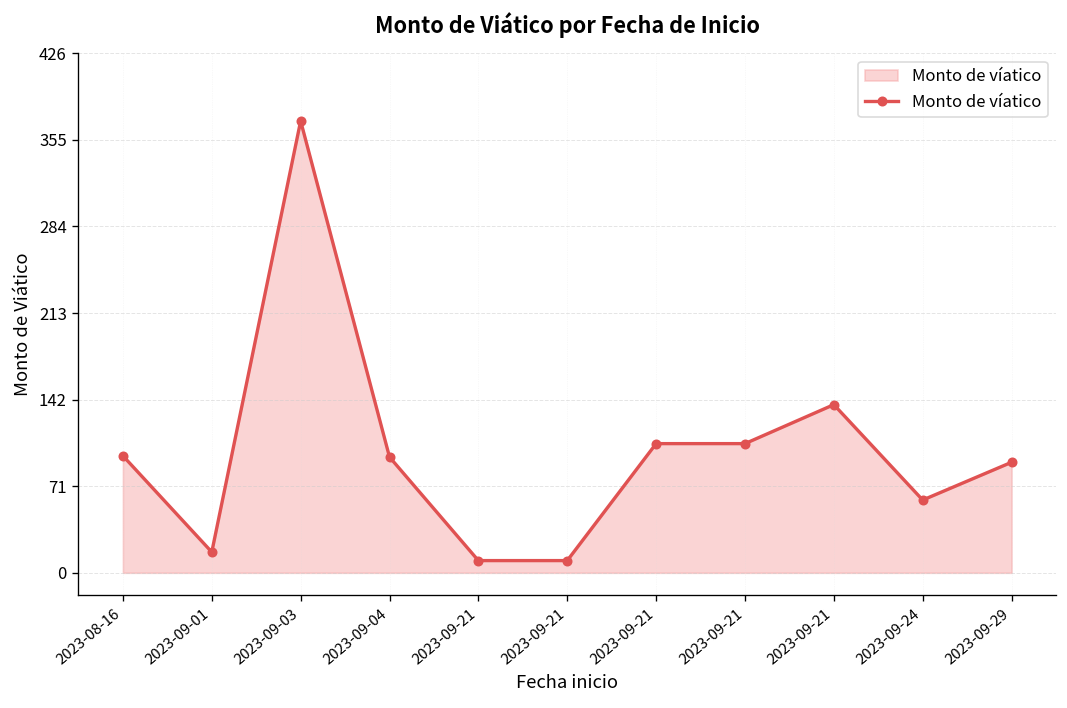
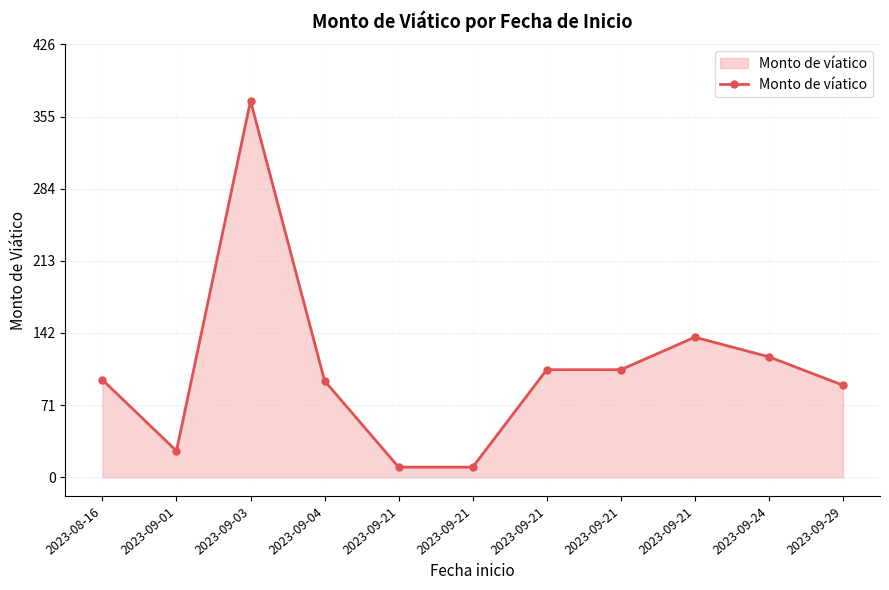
  {
    "2023-08-16": 96,
-   "2023-09-01": 17,
+   "2023-09-01": 26,
    "2023-09-03": 371,
    "2023-09-04": 95,
-   "2023-09-24": 60,
+   "2023-09-24": 119,
    "2023-09-29": 91
  }
